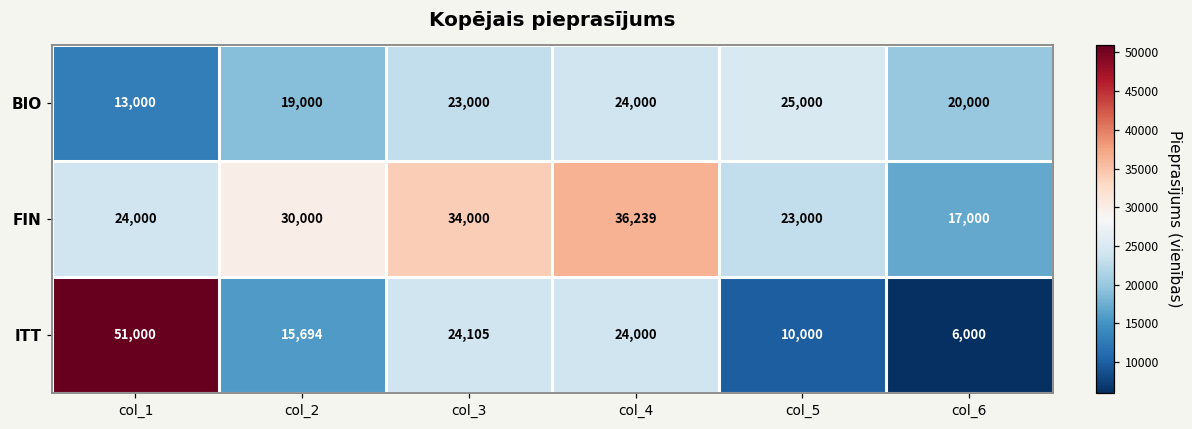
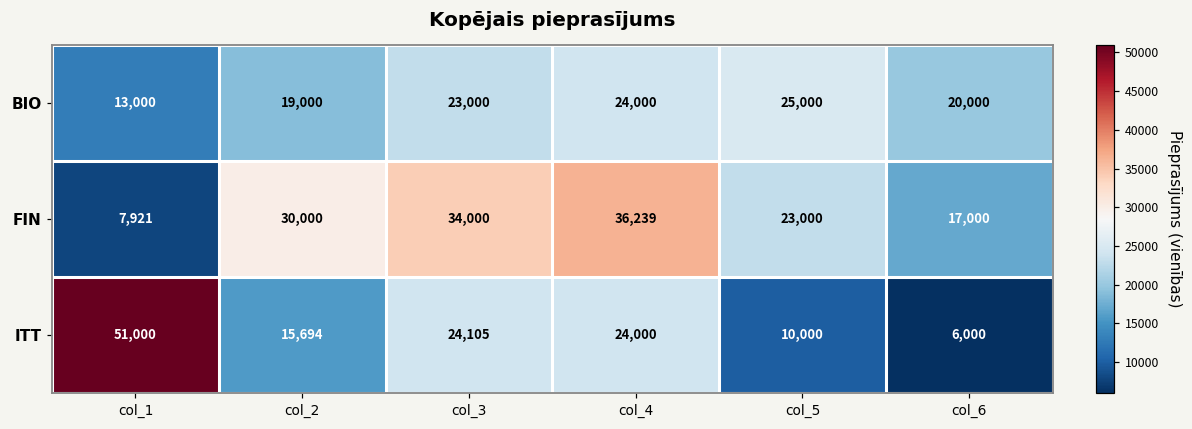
  {
    "BIO": {
      "col_1": "13,000",
      "col_2": "19,000",
      "col_3": "23,000",
      "col_4": "24,000",
      "col_5": "25,000",
      "col_6": "20,000"
    },
    "FIN": {
-     "col_1": "24,000",
+     "col_1": "7,921",
      "col_2": "30,000",
      "col_3": "34,000",
      "col_4": "36,239",
      "col_5": "23,000",
      "col_6": "17,000"
    },
    "ITT": {
      "col_1": "51,000",
      "col_2": "15,694",
      "col_3": "24,105",
      "col_4": "24,000",
      "col_5": "10,000",
      "col_6": "6,000"
    }
  }
